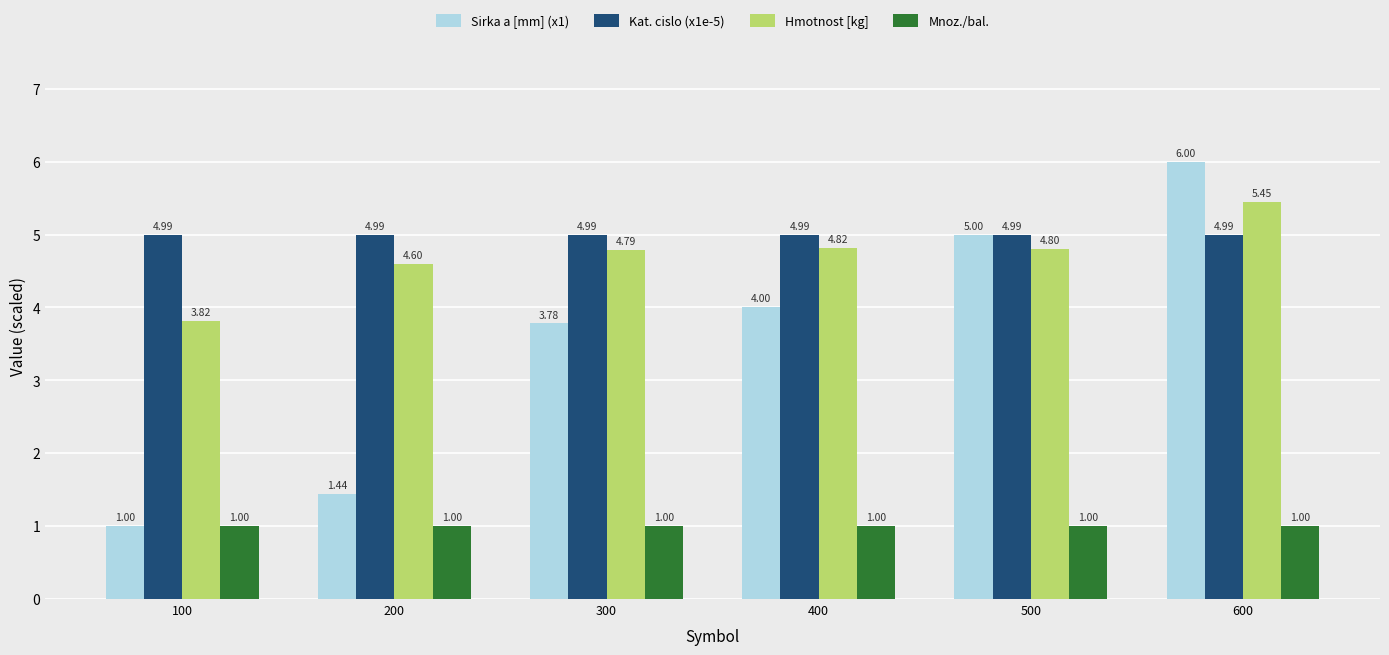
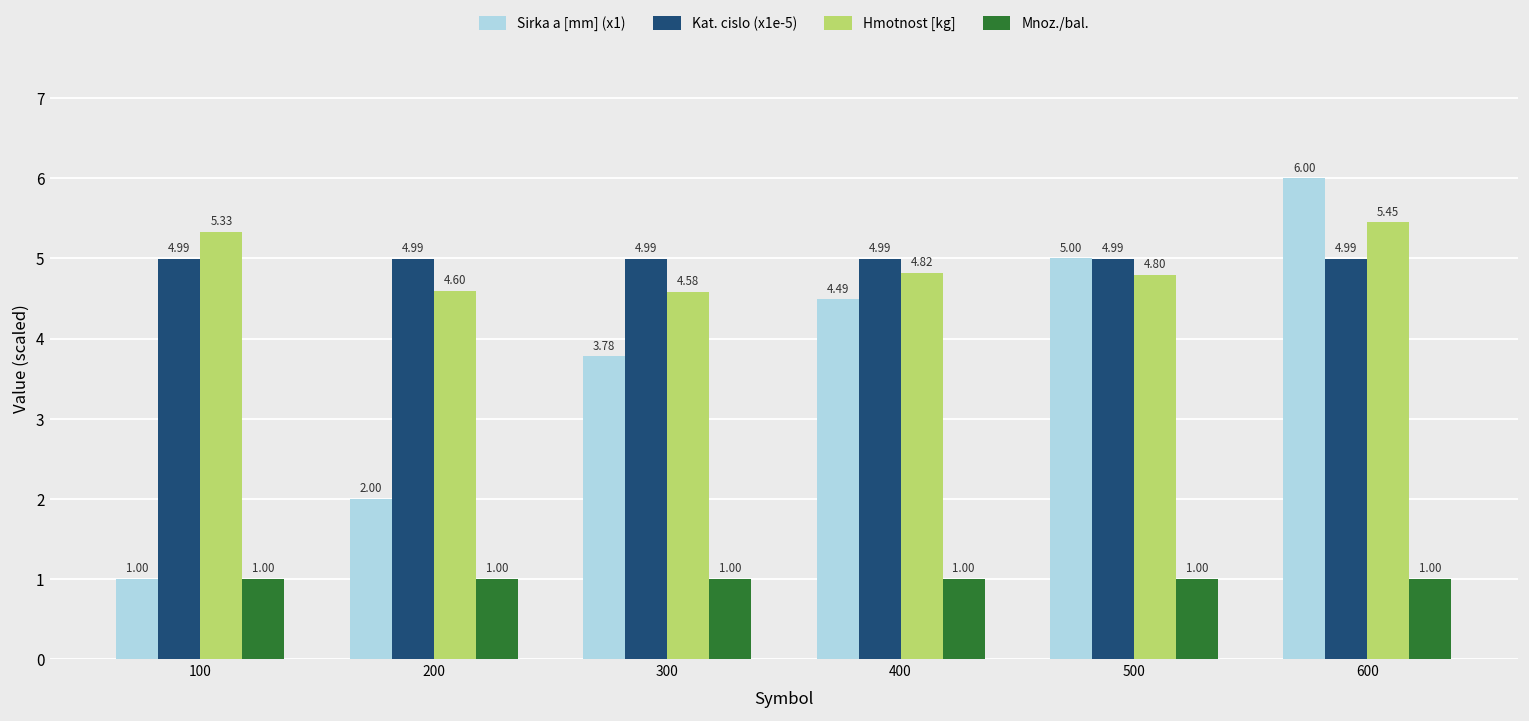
  {
    "Sirka a [mm] (x1)": {
      "100": 1.00,
-     "200": 1.44,
+     "200": 2.00,
      "300": 3.78,
-     "400": 4.00,
+     "400": 4.49,
      "500": 5.00,
      "600": 6.00
    },
    "Kat. cislo (x1e-5)": {
      "100": 4.99,
      "200": 4.99,
      "300": 4.99,
      "400": 4.99,
      "500": 4.99,
      "600": 4.99
    },
    "Hmotnost [kg]": {
-     "100": 3.82,
+     "100": 5.33,
      "200": 4.60,
-     "300": 4.79,
+     "300": 4.58,
      "400": 4.82,
      "500": 4.80,
      "600": 5.45
    },
    "Mnoz./bal.": {
      "100": 1.00,
      "200": 1.00,
      "300": 1.00,
      "400": 1.00,
      "500": 1.00,
      "600": 1.00
    }
  }
